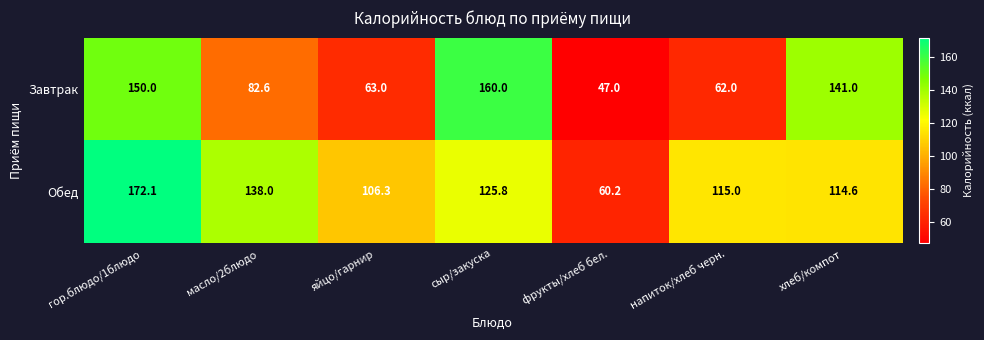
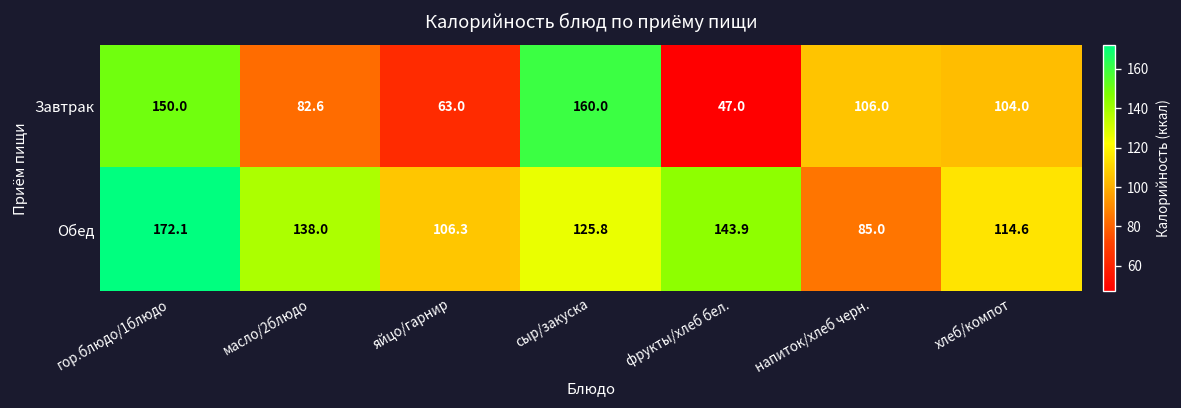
  {
    "Завтрак": {
      "гор.блюдо/1блюдо": 150.0,
      "масло/2блюдо": 82.6,
      "яйцо/гарнир": 63.0,
      "сыр/закуска": 160.0,
      "фрукты/хлеб бел.": 47.0,
-     "напиток/хлеб черн.": 62.0,
-     "хлеб/компот": 141.0
+     "напиток/хлеб черн.": 106.0,
+     "хлеб/компот": 104.0
    },
    "Обед": {
      "гор.блюдо/1блюдо": 172.1,
      "масло/2блюдо": 138.0,
      "яйцо/гарнир": 106.3,
      "сыр/закуска": 125.8,
-     "фрукты/хлеб бел.": 60.2,
-     "напиток/хлеб черн.": 115.0,
+     "фрукты/хлеб бел.": 143.9,
+     "напиток/хлеб черн.": 85.0,
      "хлеб/компот": 114.6
    }
  }
